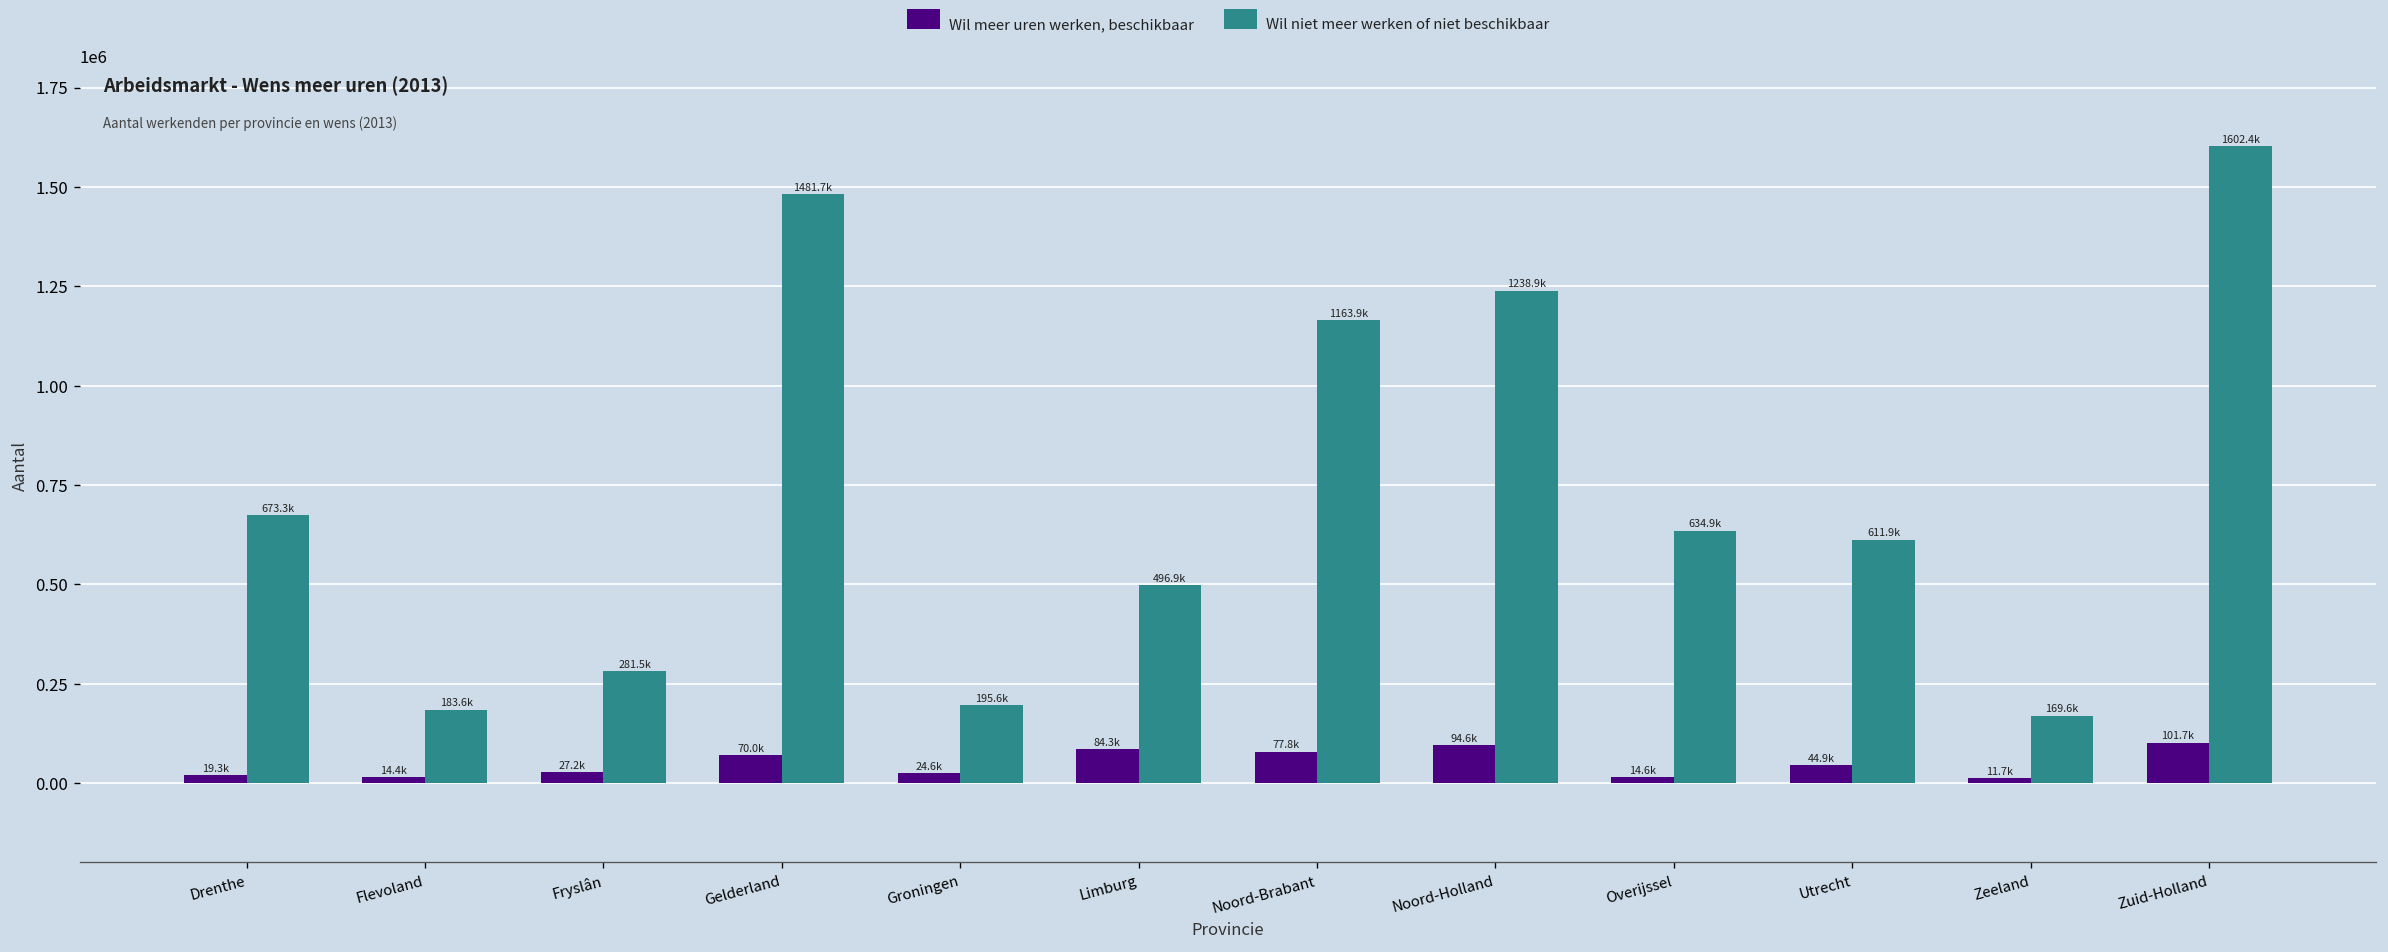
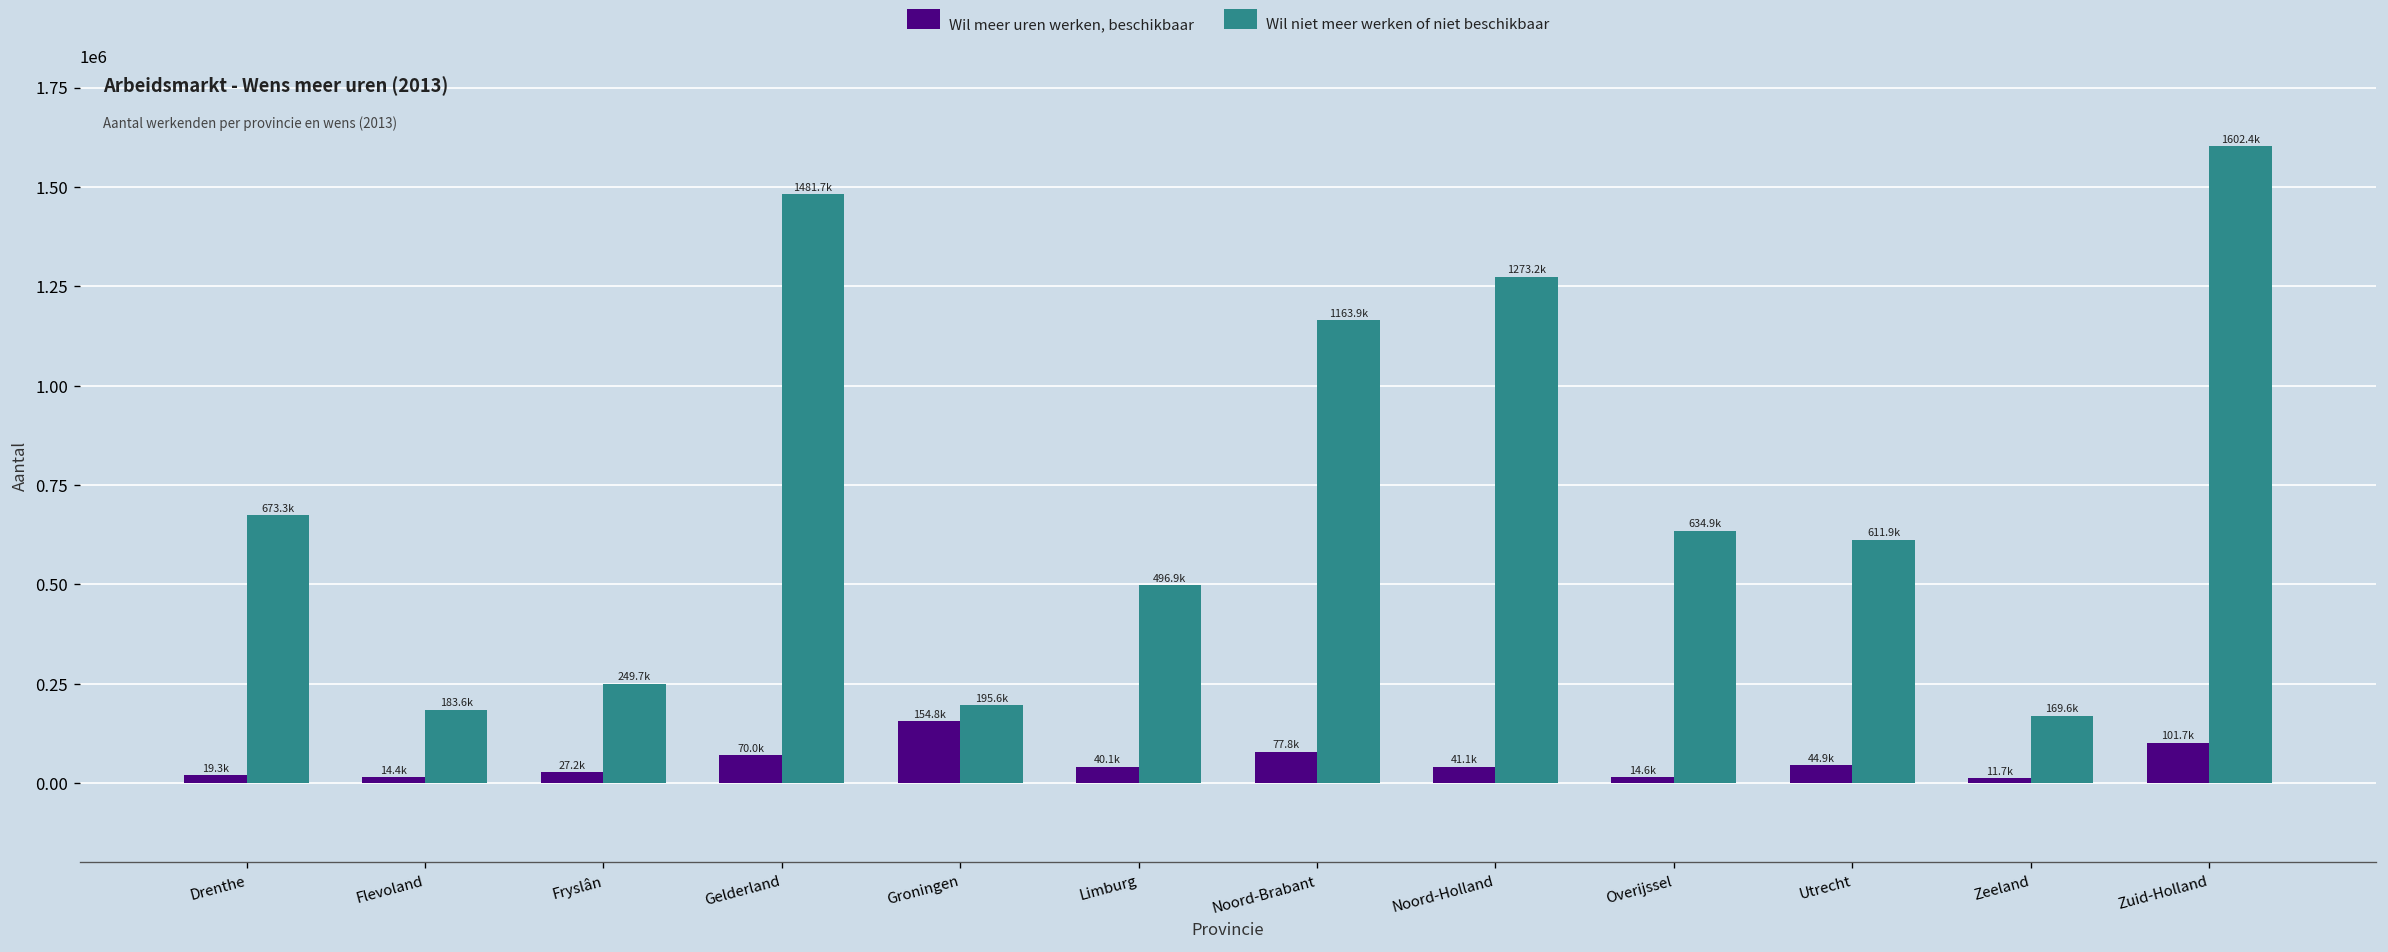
  {
    "Wil meer uren werken, beschikbaar": {
      "Drenthe": "19.3k",
      "Flevoland": "14.4k",
      "Fryslân": "27.2k",
      "Gelderland": "70.0k",
-     "Groningen": "24.6k",
-     "Limburg": "84.3k",
+     "Groningen": "154.8k",
+     "Limburg": "40.1k",
      "Noord-Brabant": "77.8k",
-     "Noord-Holland": "94.6k",
+     "Noord-Holland": "41.1k",
      "Overijssel": "14.6k",
      "Utrecht": "44.9k",
      "Zeeland": "11.7k",
      "Zuid-Holland": "101.7k"
    },
    "Wil niet meer werken of niet beschikbaar": {
      "Drenthe": "673.3k",
      "Flevoland": "183.6k",
-     "Fryslân": "281.5k",
+     "Fryslân": "249.7k",
      "Gelderland": "1481.7k",
      "Groningen": "195.6k",
      "Limburg": "496.9k",
      "Noord-Brabant": "1163.9k",
-     "Noord-Holland": "1238.9k",
+     "Noord-Holland": "1273.2k",
      "Overijssel": "634.9k",
      "Utrecht": "611.9k",
      "Zeeland": "169.6k",
      "Zuid-Holland": "1602.4k"
    }
  }
